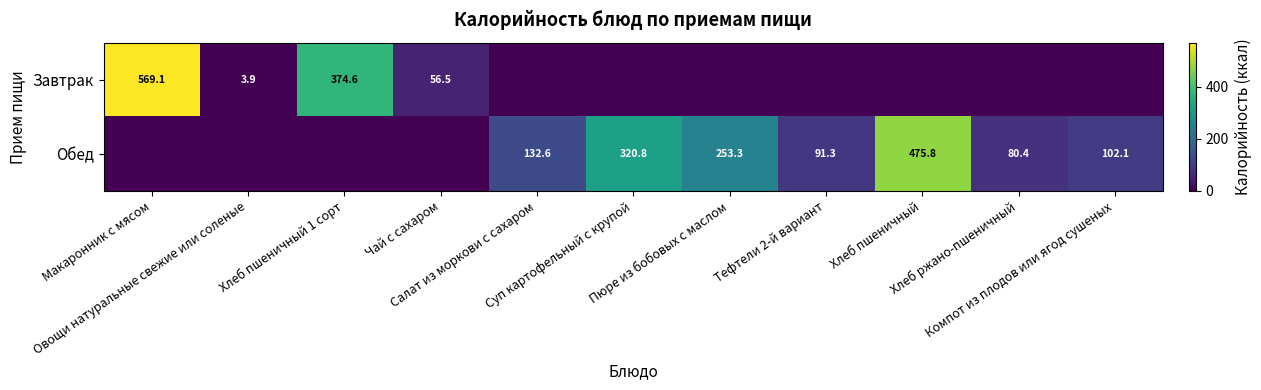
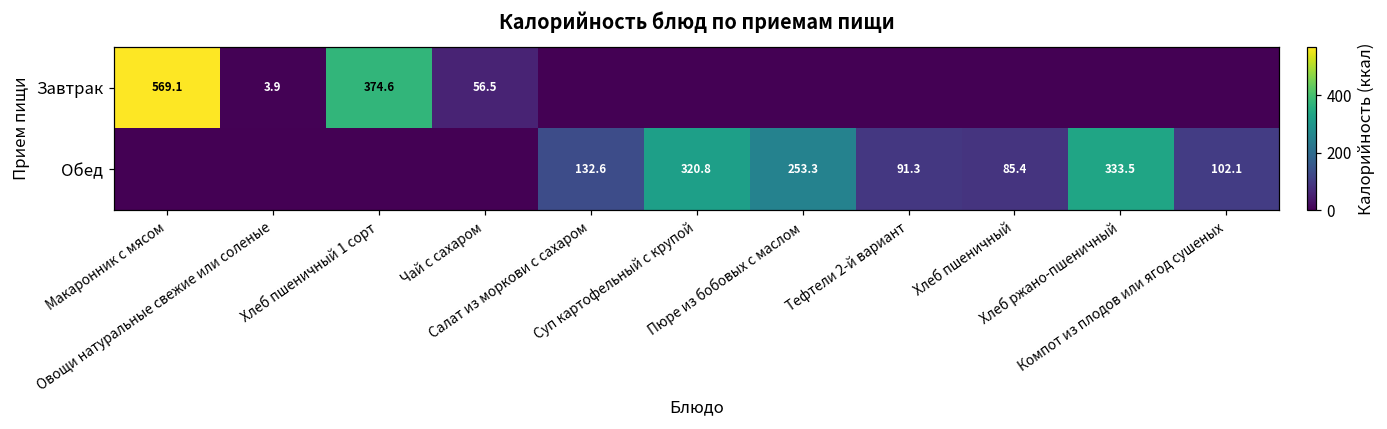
  {
    "Завтрак": {
      "Макаронник с мясом": 569.1,
      "Овощи натуральные свежие или соленые": 3.9,
      "Хлеб пшеничный 1 сорт": 374.6,
      "Чай с сахаром": 56.5
    },
    "Обед": {
      "Салат из моркови с сахаром": 132.6,
      "Суп картофельный с крупой": 320.8,
      "Пюре из бобовых с маслом": 253.3,
      "Тефтели 2-й вариант": 91.3,
-     "Хлеб пшеничный": 475.8,
-     "Хлеб ржано-пшеничный": 80.4,
+     "Хлеб пшеничный": 85.4,
+     "Хлеб ржано-пшеничный": 333.5,
      "Компот из плодов или ягод сушеных": 102.1
    }
  }
